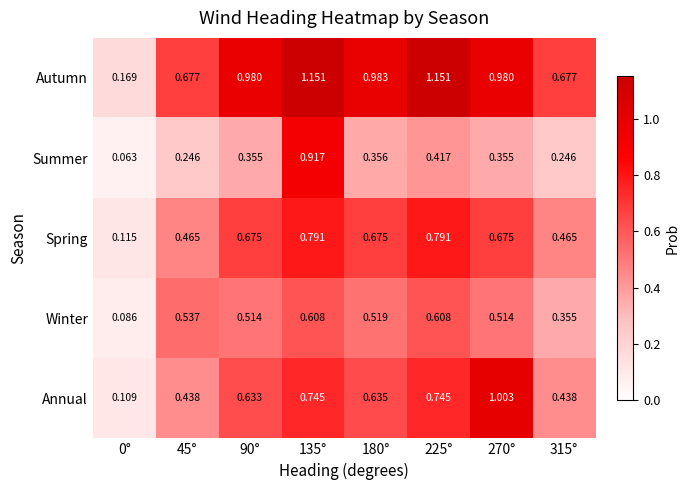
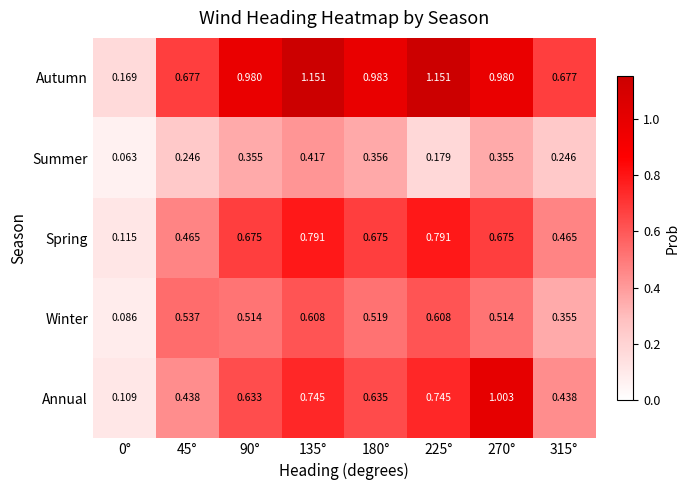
  {
    "Autumn": {
      "0°": 0.169,
      "45°": 0.677,
      "90°": 0.980,
      "135°": 1.151,
      "180°": 0.983,
      "225°": 1.151,
      "270°": 0.980,
      "315°": 0.677
    },
    "Summer": {
      "0°": 0.063,
      "45°": 0.246,
      "90°": 0.355,
-     "135°": 0.917,
+     "135°": 0.417,
      "180°": 0.356,
-     "225°": 0.417,
+     "225°": 0.179,
      "270°": 0.355,
      "315°": 0.246
    },
    "Spring": {
      "0°": 0.115,
      "45°": 0.465,
      "90°": 0.675,
      "135°": 0.791,
      "180°": 0.675,
      "225°": 0.791,
      "270°": 0.675,
      "315°": 0.465
    },
    "Winter": {
      "0°": 0.086,
      "45°": 0.537,
      "90°": 0.514,
      "135°": 0.608,
      "180°": 0.519,
      "225°": 0.608,
      "270°": 0.514,
      "315°": 0.355
    },
    "Annual": {
      "0°": 0.109,
      "45°": 0.438,
      "90°": 0.633,
      "135°": 0.745,
      "180°": 0.635,
      "225°": 0.745,
      "270°": 1.003,
      "315°": 0.438
    }
  }
